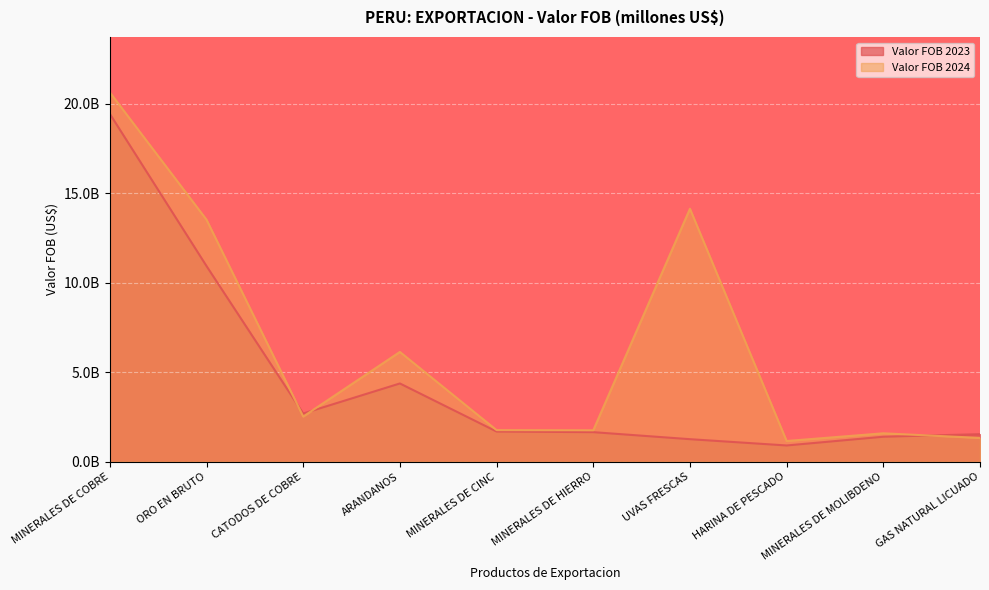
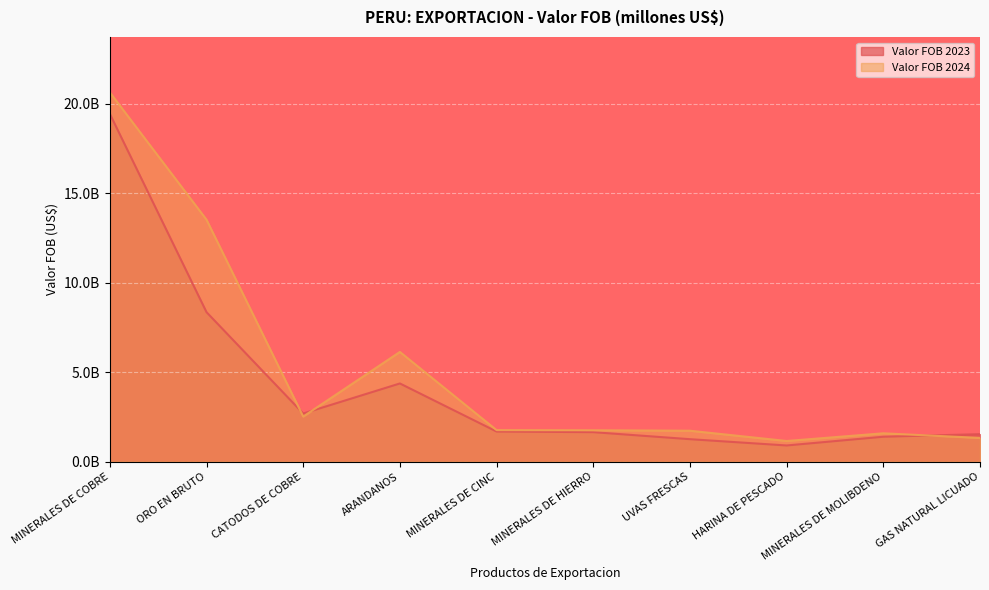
  {
    "Valor FOB 2023": {
      "MINERALES DE COBRE": 19400000000,
-     "ORO EN BRUTO": 10900000000,
+     "ORO EN BRUTO": 8300000000,
      "CATODOS DE COBRE": 2700000000,
      "ARANDANOS": 4400000000,
      "UVAS FRESCAS": 1300000000,
      "HARINA DE PESCADO": 900000000,
      "MINERALES DE MOLIBDENO": 1400000000,
      "GAS NATURAL LICUADO": 1500000000
    },
    "Valor FOB 2024": {
      "MINERALES DE COBRE": 20600000000,
      "ORO EN BRUTO": 13500000000,
      "CATODOS DE COBRE": 2500000000,
      "ARANDANOS": 6100000000,
-     "UVAS FRESCAS": 14100000000,
+     "UVAS FRESCAS": 1700000000,
      "HARINA DE PESCADO": 1200000000,
      "MINERALES DE MOLIBDENO": 1600000000,
      "GAS NATURAL LICUADO": 1300000000
    }
  }
